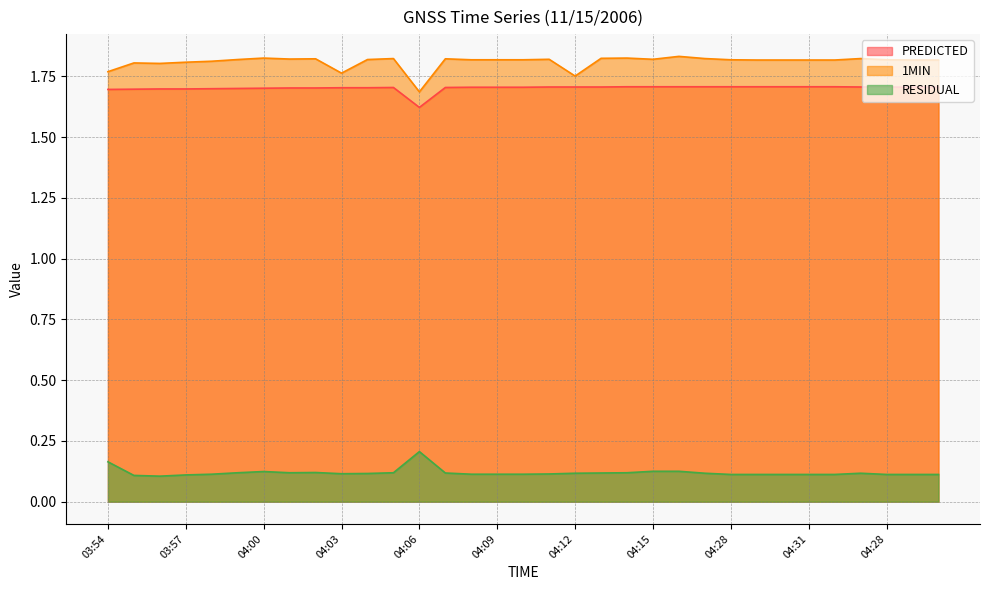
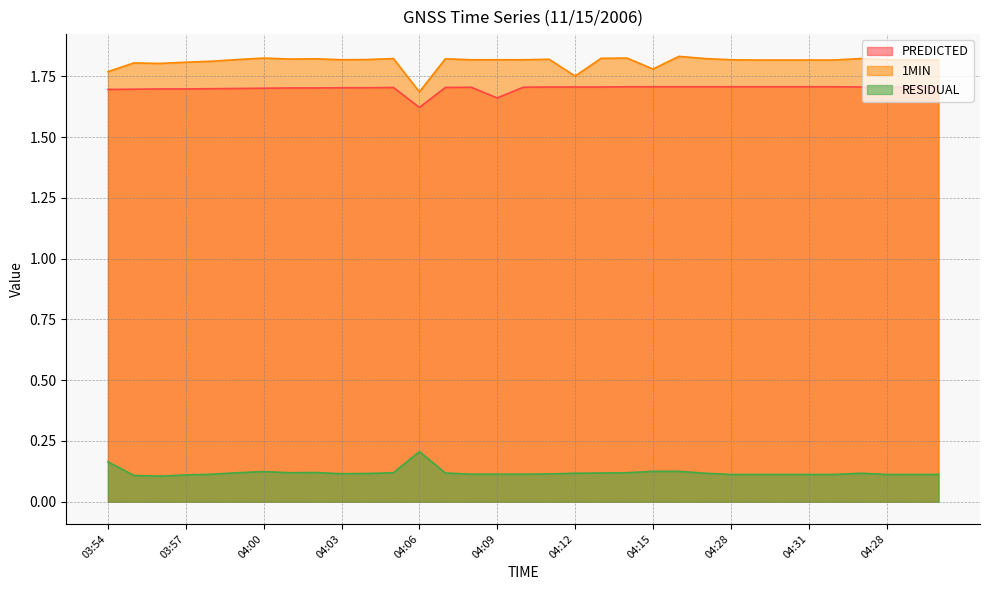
  {
    "PREDICTED": {
      "03:54": 1.70,
      "03:57": 1.70,
      "04:00": 1.70,
      "04:03": 1.70,
      "04:06": 1.62,
-     "04:09": 1.71,
+     "04:09": 1.66,
      "04:12": 1.71,
      "04:15": 1.71
    },
    "1MIN": {
      "03:54": 1.77,
      "03:57": 1.81,
      "04:00": 1.83,
-     "04:03": 1.76,
+     "04:03": 1.82,
      "04:06": 1.69,
      "04:09": 1.82,
      "04:12": 1.75,
-     "04:15": 1.82
+     "04:15": 1.78
    },
    "RESIDUAL": {
      "03:54": 0.16,
      "03:57": 0.11,
      "04:00": 0.12,
      "04:03": 0.12,
      "04:06": 0.21,
      "04:09": 0.11,
      "04:12": 0.12,
      "04:15": 0.13
    }
  }
